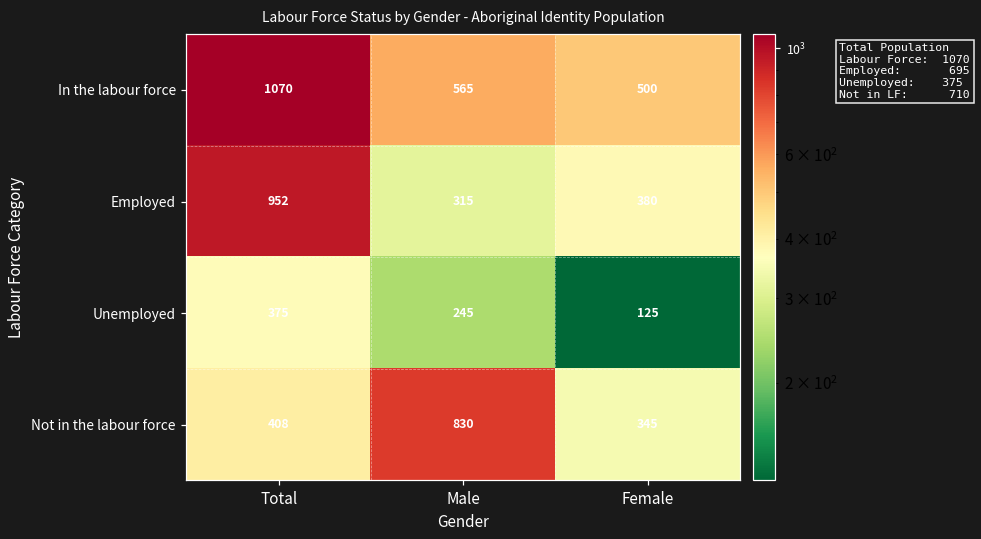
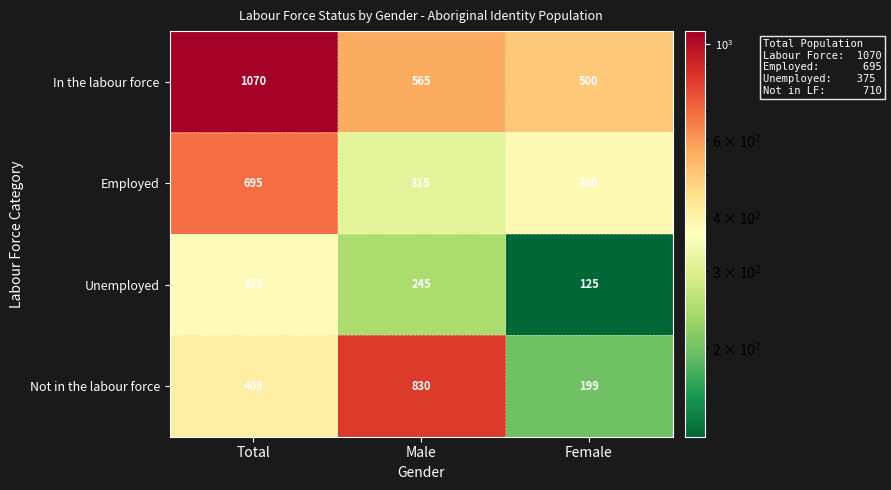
  {
    "In the labour force": {
      "Total": 1070,
      "Male": 565,
      "Female": 500
    },
    "Employed": {
-     "Total": 952,
+     "Total": 695,
      "Male": 315,
      "Female": 380
    },
    "Unemployed": {
      "Total": 375,
      "Male": 245,
      "Female": 125
    },
    "Not in the labour force": {
      "Total": 408,
      "Male": 830,
-     "Female": 345
+     "Female": 199
    }
  }
